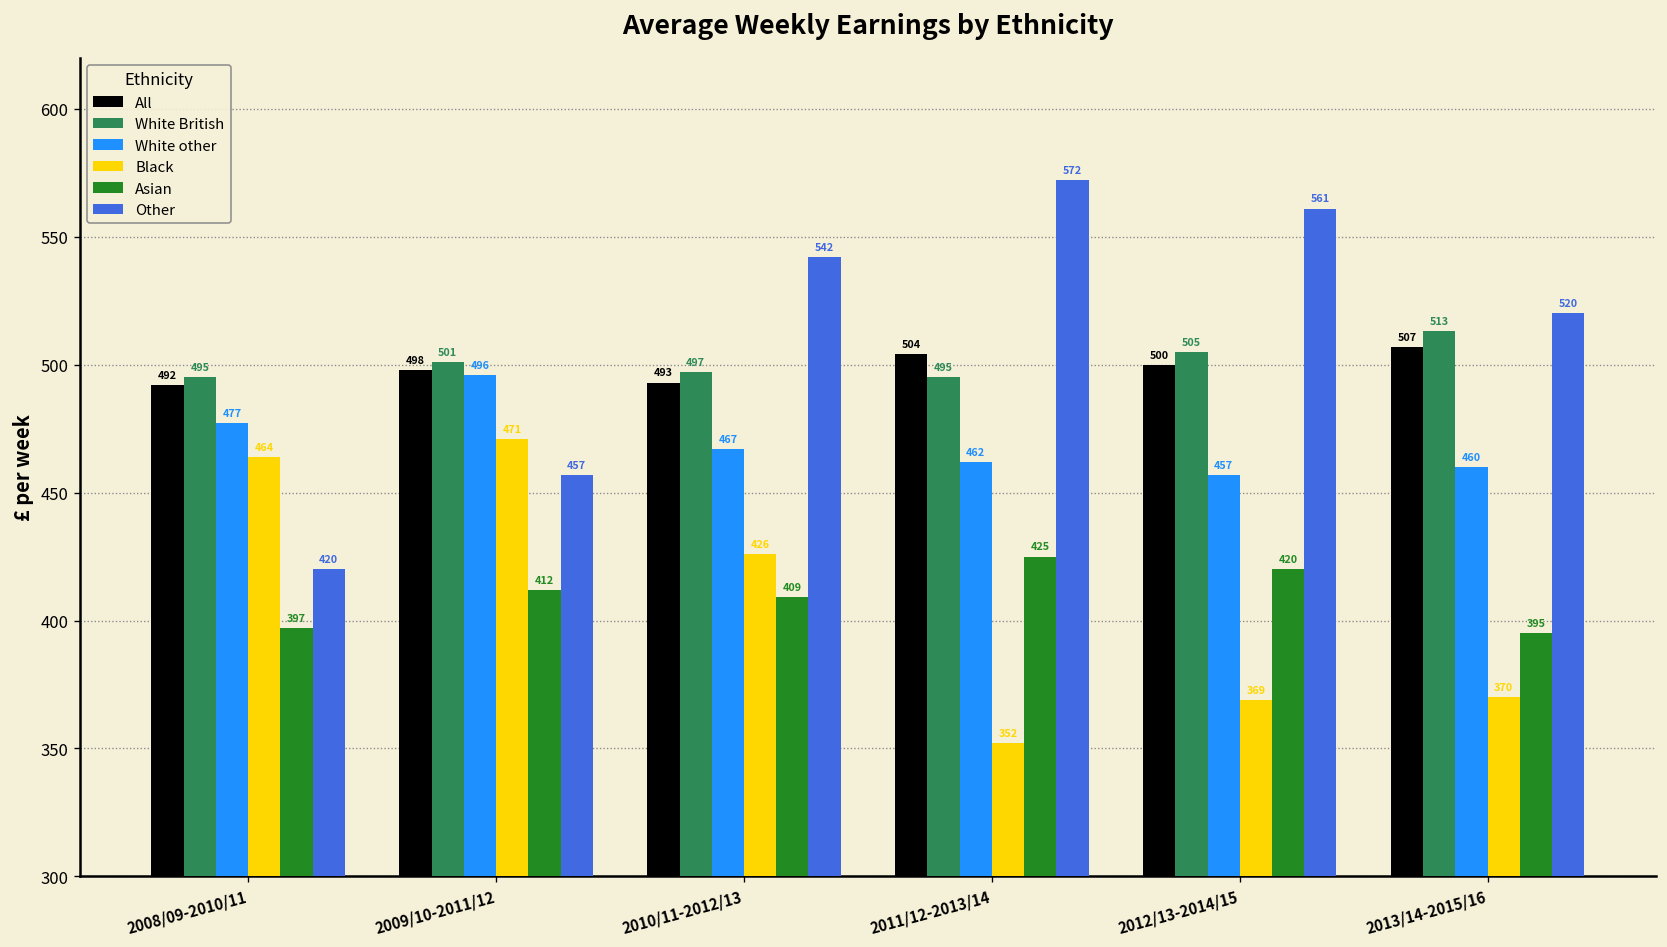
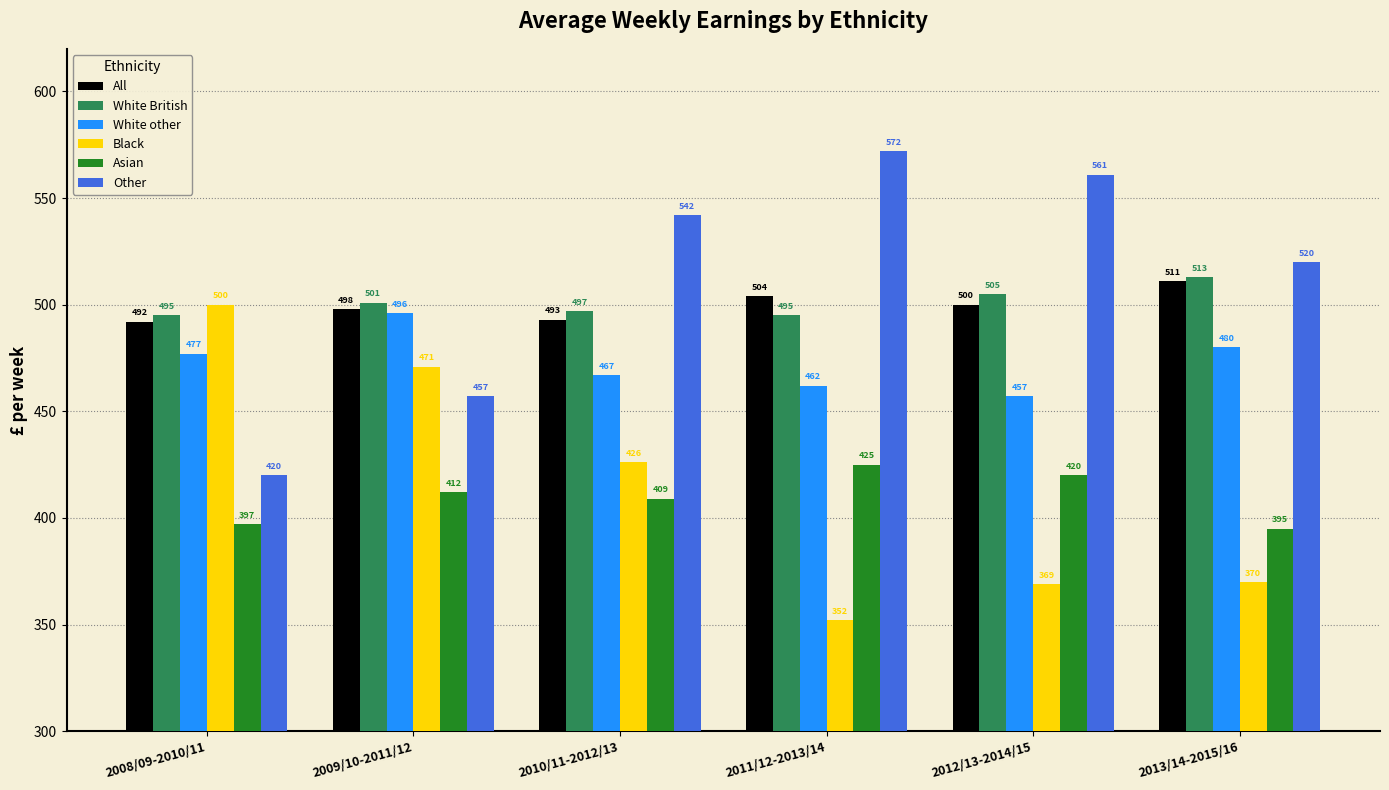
  {
    "All": {
      "2008/09-2010/11": 492,
      "2009/10-2011/12": 498,
      "2010/11-2012/13": 493,
      "2011/12-2013/14": 504,
      "2012/13-2014/15": 500,
-     "2013/14-2015/16": 507
+     "2013/14-2015/16": 511
    },
    "White other": {
      "2008/09-2010/11": 477,
      "2009/10-2011/12": 496,
      "2010/11-2012/13": 467,
      "2011/12-2013/14": 462,
      "2012/13-2014/15": 457,
-     "2013/14-2015/16": 460
+     "2013/14-2015/16": 480
    },
    "Black": {
-     "2008/09-2010/11": 464,
+     "2008/09-2010/11": 500,
      "2009/10-2011/12": 471,
      "2010/11-2012/13": 426,
      "2011/12-2013/14": 352,
      "2012/13-2014/15": 369,
      "2013/14-2015/16": 370
    },
    "Other": {
      "2008/09-2010/11": 420,
      "2009/10-2011/12": 457,
      "2010/11-2012/13": 542,
      "2011/12-2013/14": 572,
      "2012/13-2014/15": 561,
      "2013/14-2015/16": 520
    }
  }
